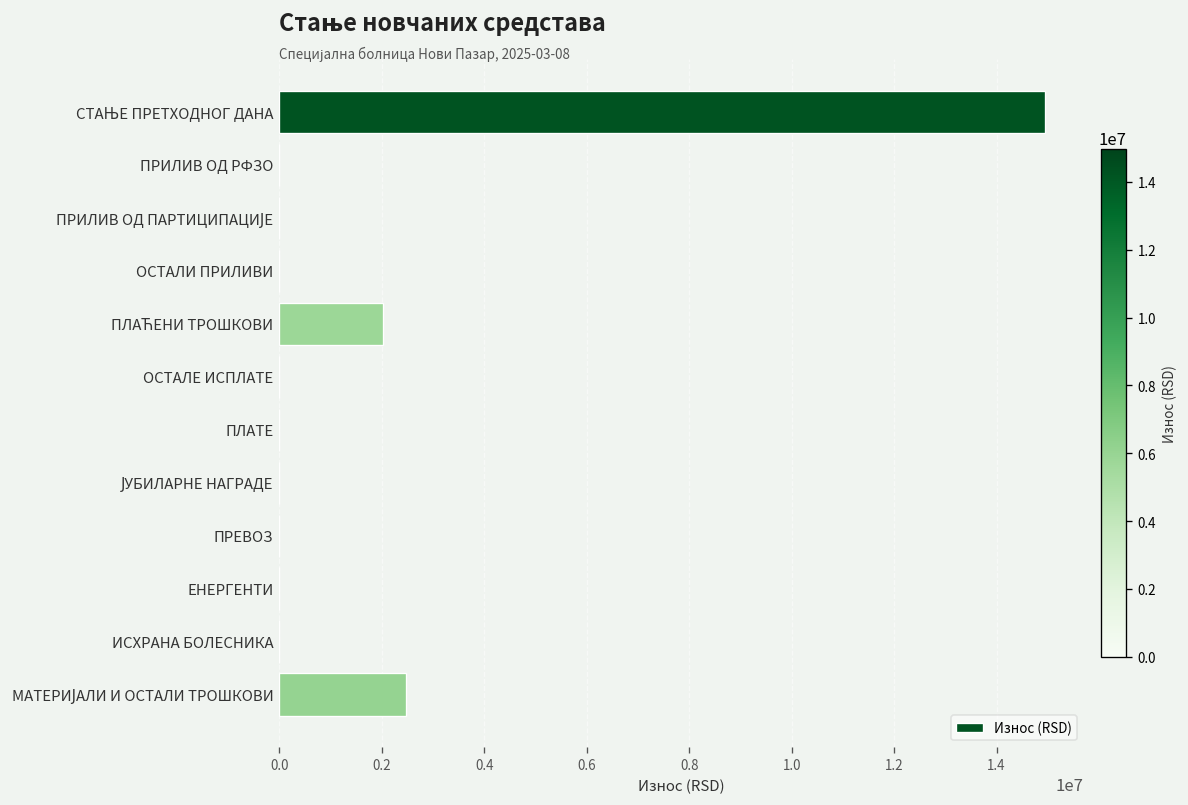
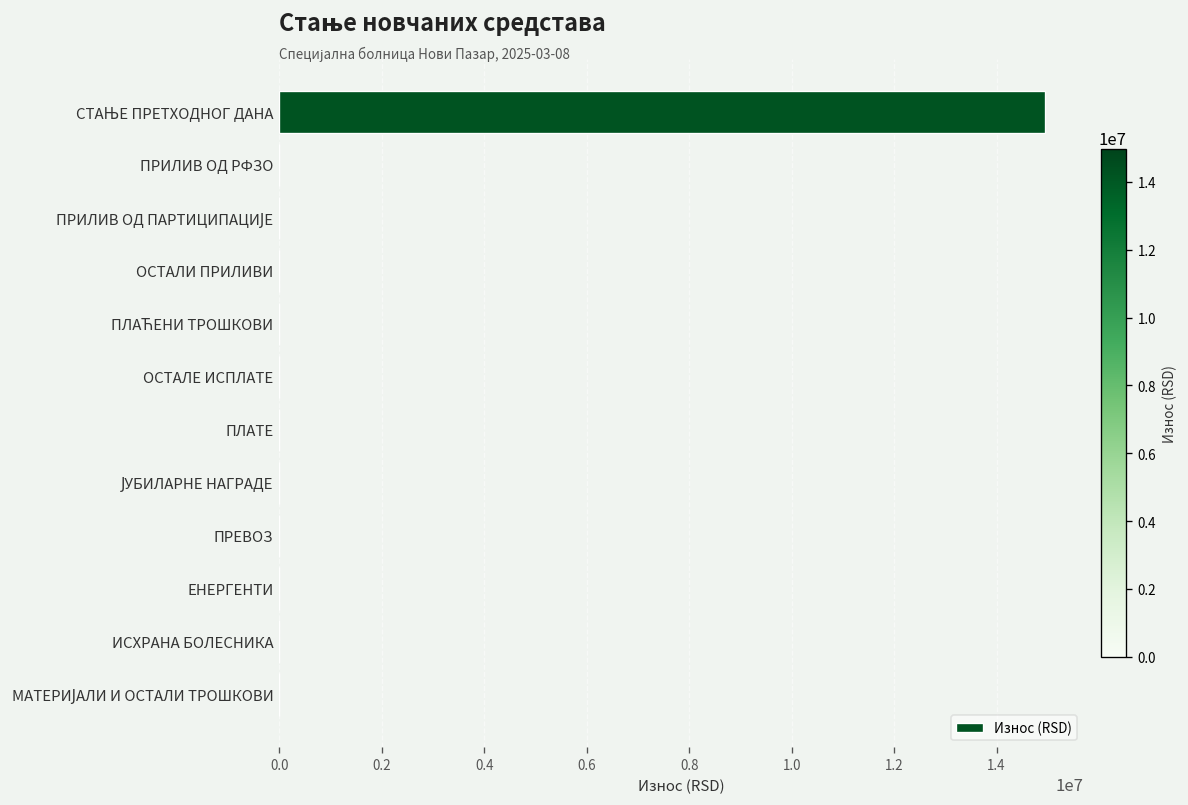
  {
    "СТАЊЕ ПРЕТХОДНОГ ДАНА": 15000000,
    "ПРИЛИВ ОД РФЗО": 0,
    "ПРИЛИВ ОД ПАРТИЦИПАЦИЈЕ": 0,
    "ОСТАЛИ ПРИЛИВИ": 0,
-   "ПЛАЋЕНИ ТРОШКОВИ": 2000000,
+   "ПЛАЋЕНИ ТРОШКОВИ": 0,
    "ОСТАЛЕ ИСПЛАТЕ": 0,
    "ПЛАТЕ": 0,
    "ЈУБИЛАРНЕ НАГРАДЕ": 0,
    "ПРЕВОЗ": 0,
    "ЕНЕРГЕНТИ": 0,
    "ИСХРАНА БОЛЕСНИКА": 0,
-   "МАТЕРИЈАЛИ И ОСТАЛИ ТРОШКОВИ": 2500000
+   "МАТЕРИЈАЛИ И ОСТАЛИ ТРОШКОВИ": 0
  }
